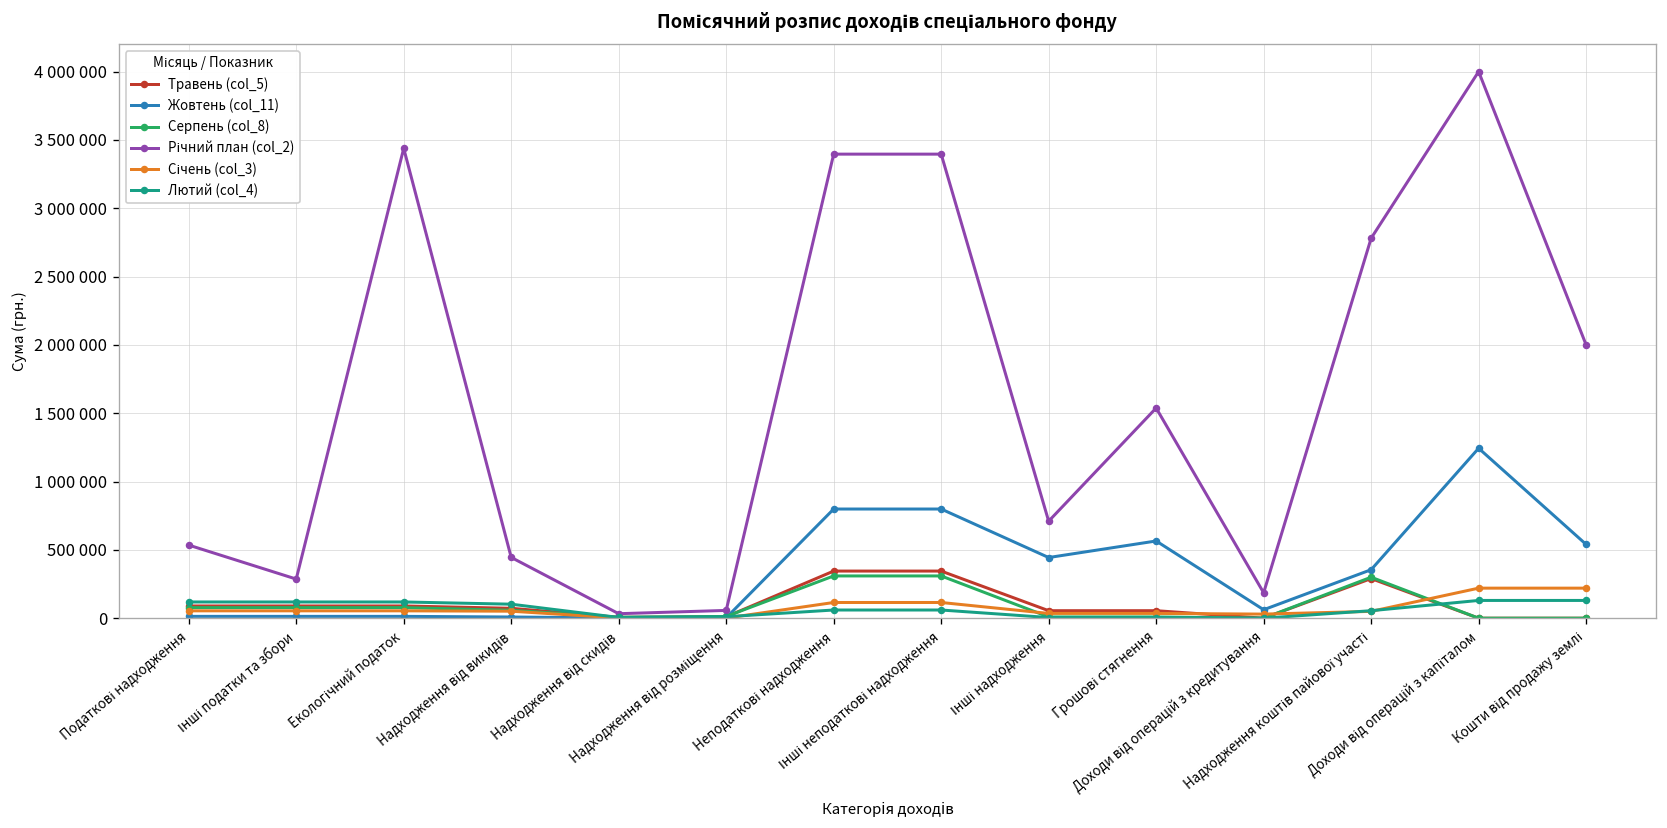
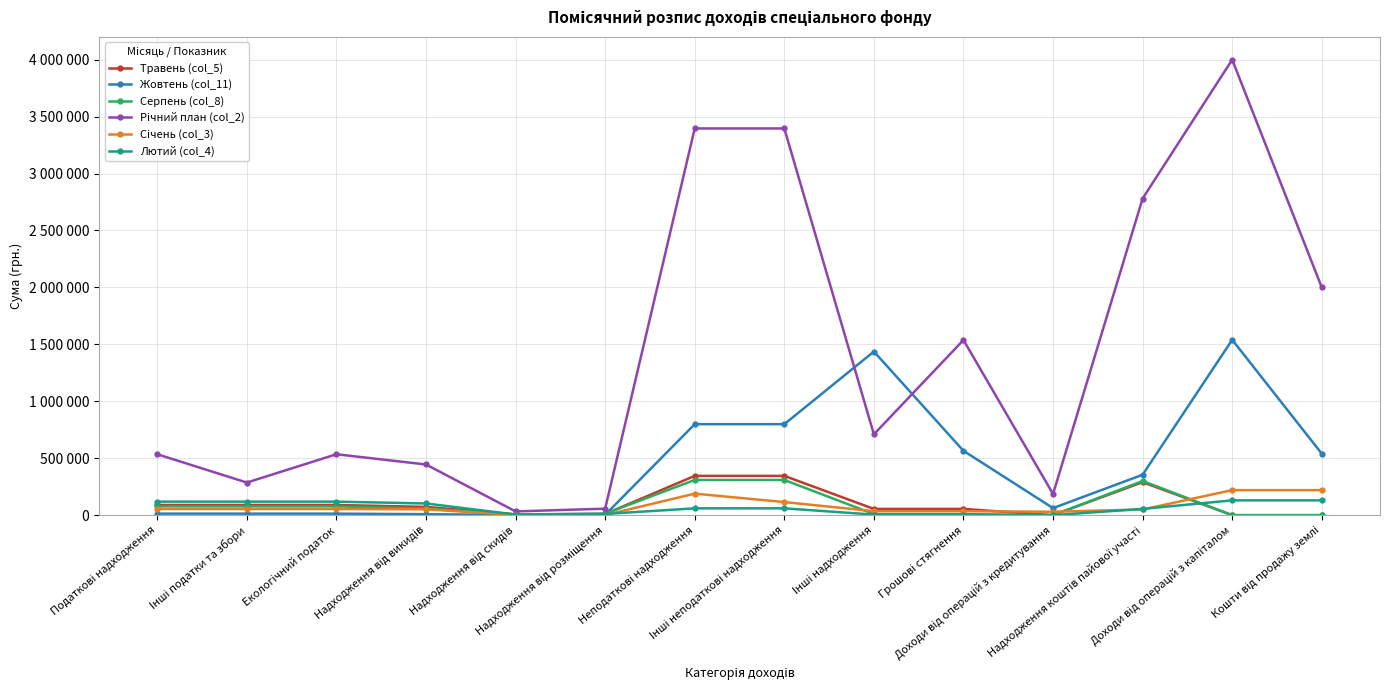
  {
    "Травень (col_5)": {
      "Неподаткові надходження": 350000,
      "Інші неподаткові надходження": 350000
    },
    "Жовтень (col_11)": {
      "Податкові надходження": 10000,
      "Інші податки та збори": 10000,
      "Екологічний податок": 10000,
      "Надходження від викидів": 10000,
      "Неподаткові надходження": 800000,
      "Інші неподаткові надходження": 800000,
-     "Інші надходження": 440000,
+     "Інші надходження": 1440000,
      "Грошові стягнення": 570000,
      "Доходи від операцій з кредитування": 60000,
      "Надходження коштів пайової участі": 360000,
-     "Доходи від операцій з капіталом": 1240000,
+     "Доходи від операцій з капіталом": 1540000,
      "Кошти від продажу землі": 540000
    },
    "Річний план (col_2)": {
      "Податкові надходження": 540000,
      "Інші податки та збори": 290000,
-     "Екологічний податок": 3440000,
+     "Екологічний податок": 540000,
      "Надходження від викидів": 450000,
      "Надходження від скидів": 30000,
      "Надходження від розміщення": 60000,
      "Неподаткові надходження": 3400000,
      "Інші неподаткові надходження": 3400000,
      "Інші надходження": 710000,
      "Грошові стягнення": 1540000,
      "Доходи від операцій з кредитування": 190000,
      "Надходження коштів пайової участі": 2780000,
      "Доходи від операцій з капіталом": 4000000,
      "Кошти від продажу землі": 2000000
    },
    "Січень (col_3)": {
      "Податкові надходження": 50000,
      "Інші податки та збори": 50000,
      "Екологічний податок": 50000,
-     "Неподаткові надходження": 120000,
+     "Неподаткові надходження": 190000,
      "Інші неподаткові надходження": 120000,
      "Доходи від операцій з кредитування": 30000,
      "Доходи від операцій з капіталом": 220000,
      "Кошти від продажу землі": 220000
    }
  }
